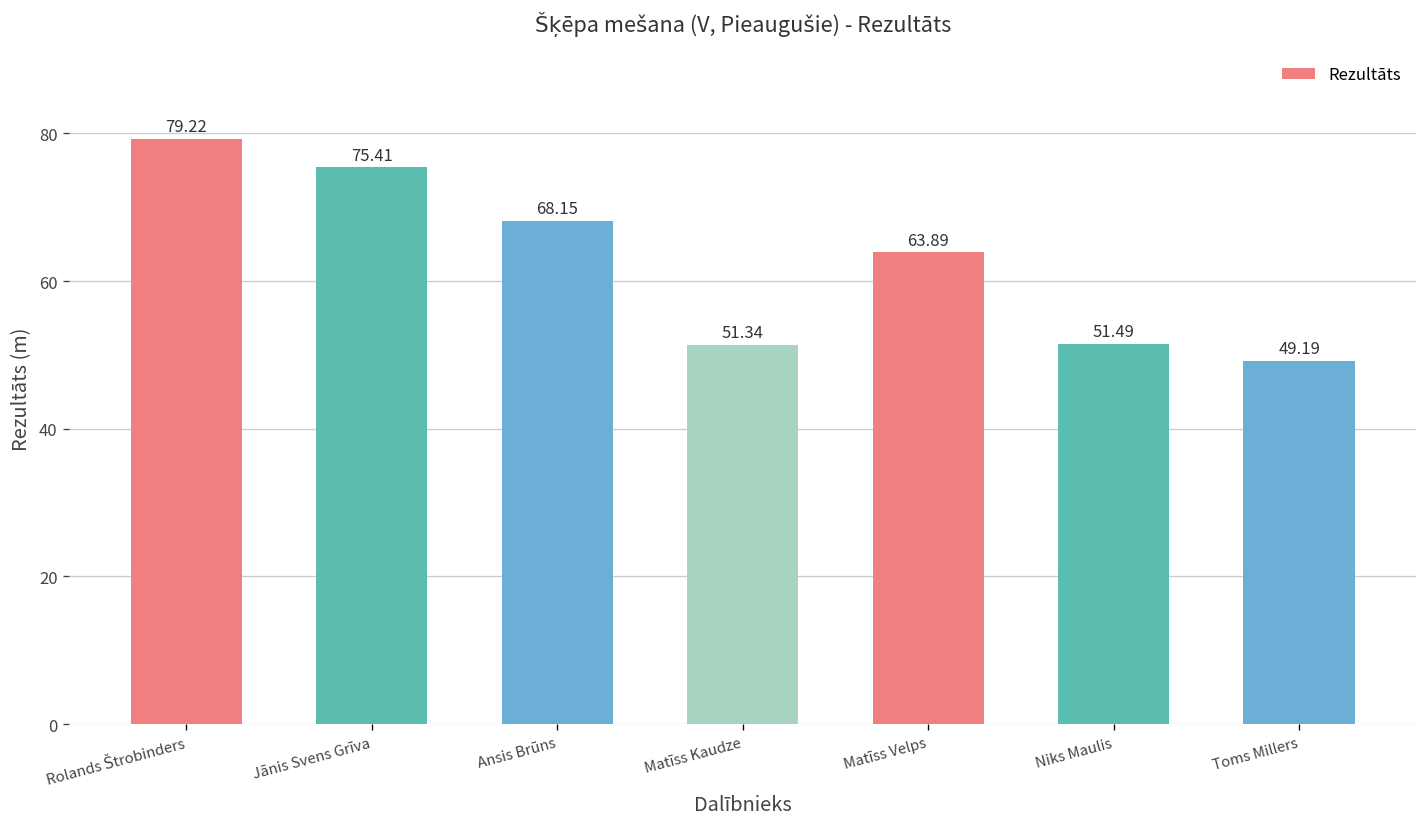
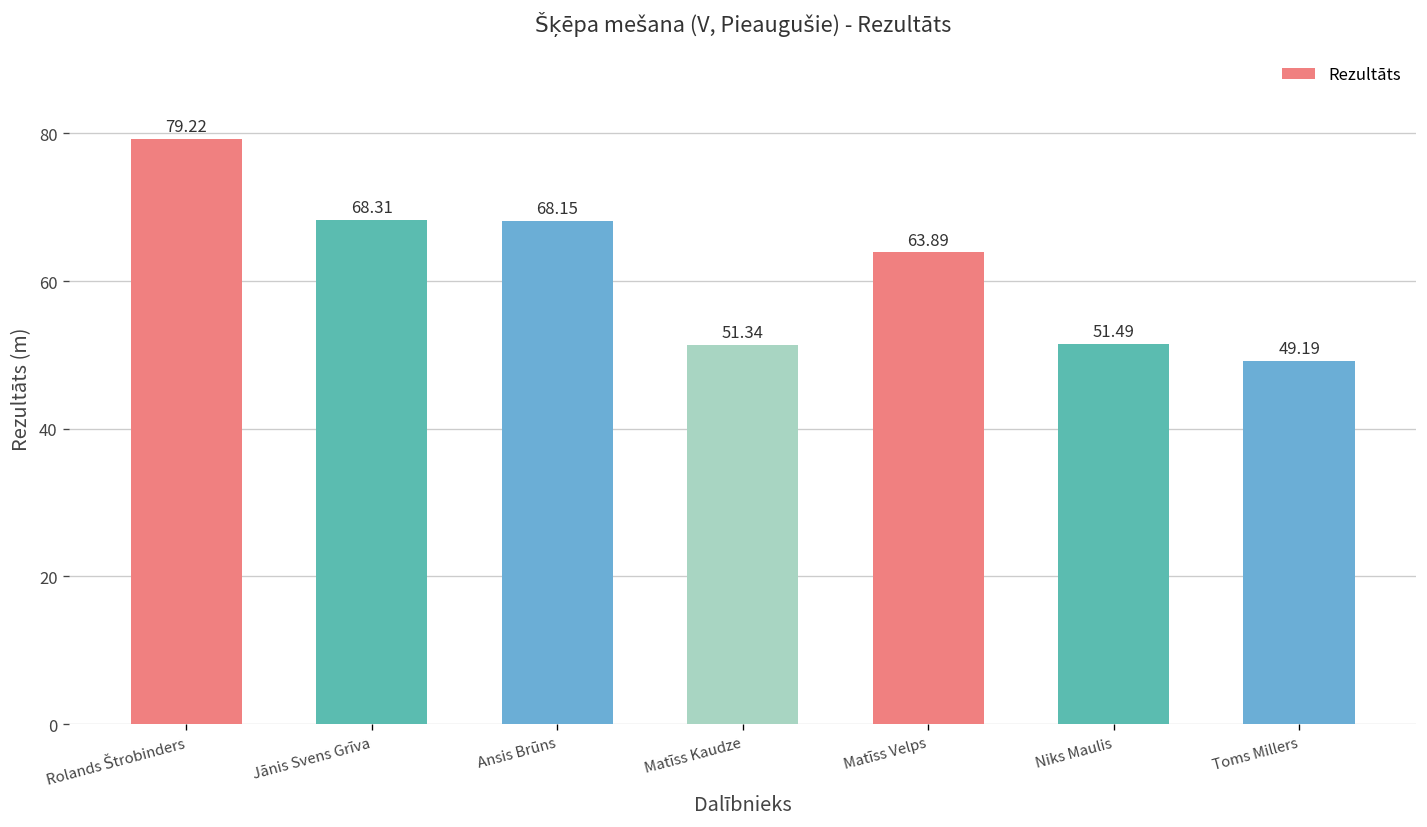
  {
    "Rolands Štrobinders": 79.22,
-   "Jānis Svens Grīva": 75.41,
+   "Jānis Svens Grīva": 68.31,
    "Ansis Brūns": 68.15,
    "Matīss Kaudze": 51.34,
    "Matīss Velps": 63.89,
    "Niks Maulis": 51.49,
    "Toms Millers": 49.19
  }
